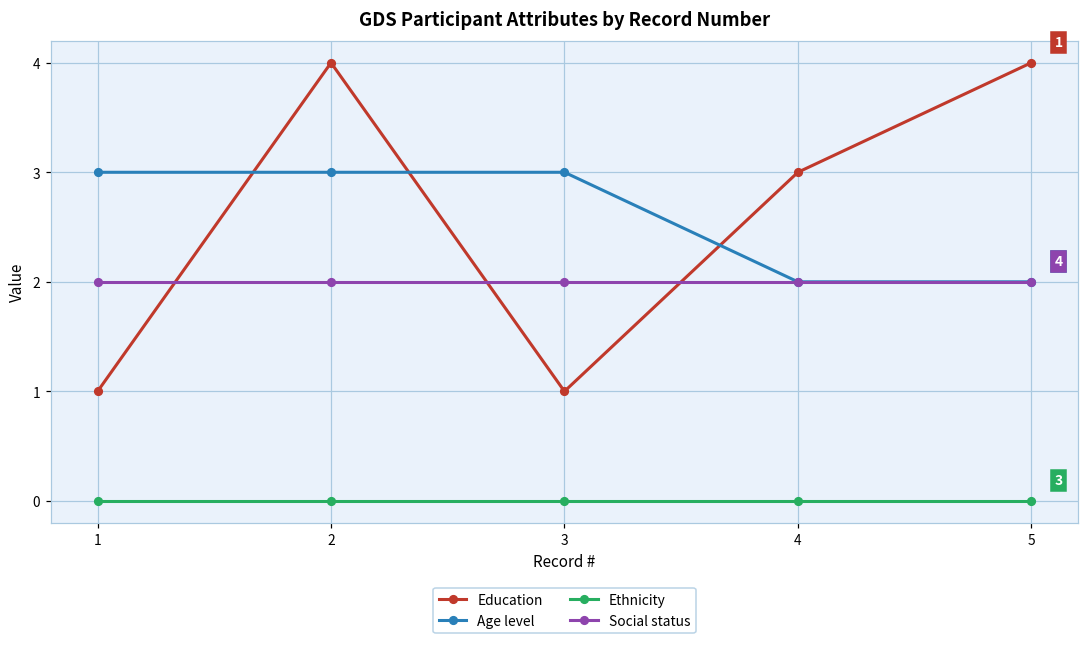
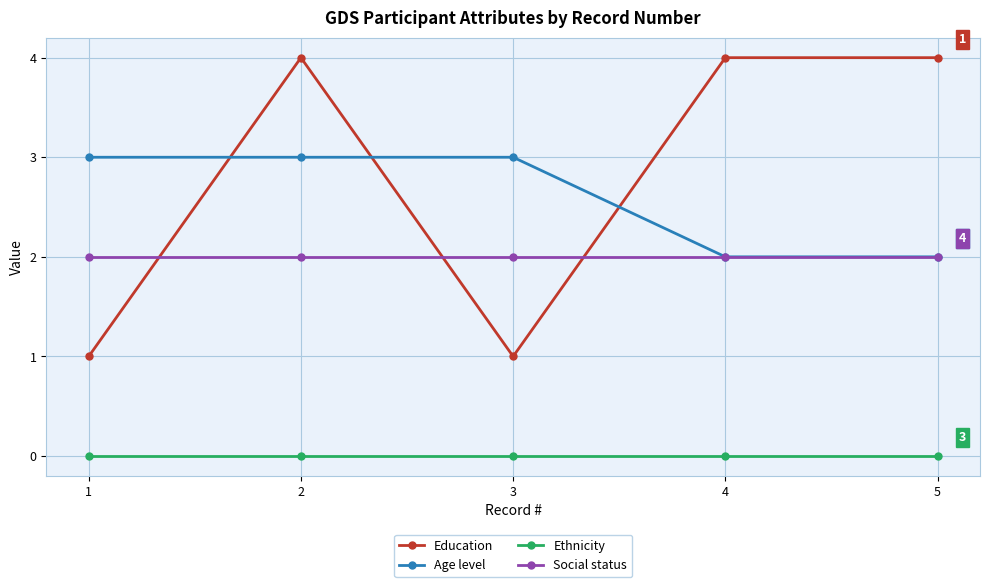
  {
    "Education": {
      "1": 1,
      "2": 4,
      "3": 1,
-     "4": 3
+     "4": 4
    },
    "Age level": {
      "1": 3,
      "2": 3,
      "3": 3
    },
    "Ethnicity": {
      "1": 0,
      "2": 0,
      "3": 0,
      "4": 0
    },
    "Social status": {
      "1": 2,
      "2": 2,
      "3": 2
    }
  }
